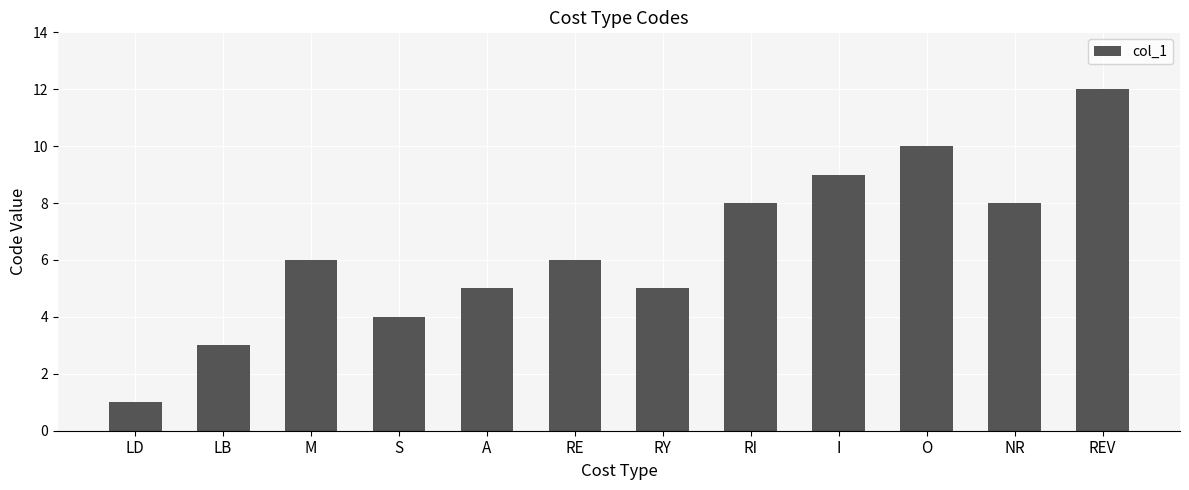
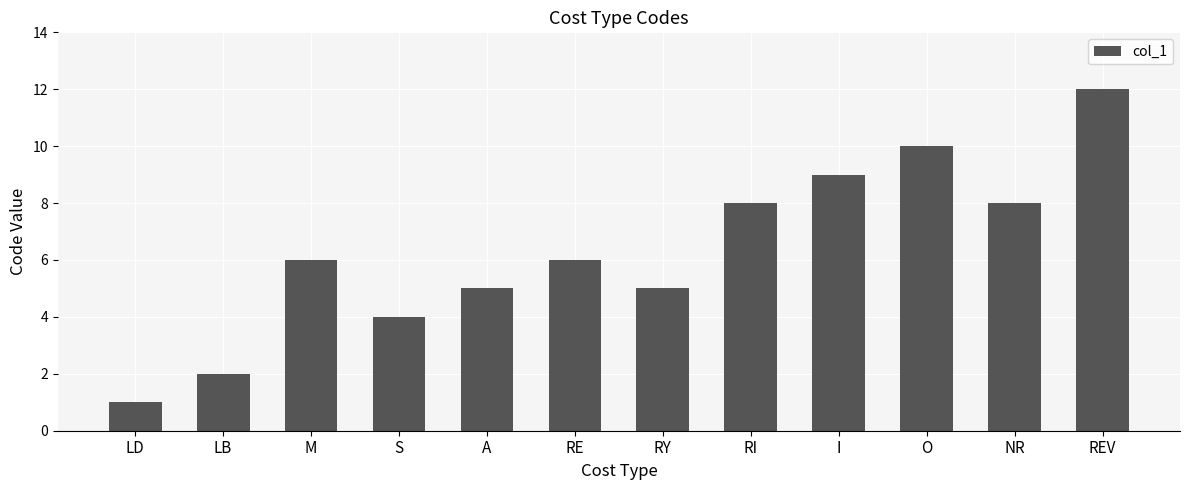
  {
    "LD": 1,
-   "LB": 3,
+   "LB": 2,
    "M": 6,
    "S": 4,
    "A": 5,
    "RE": 6,
    "RY": 5,
    "RI": 8,
    "I": 9,
    "O": 10,
    "NR": 8,
    "REV": 12
  }
